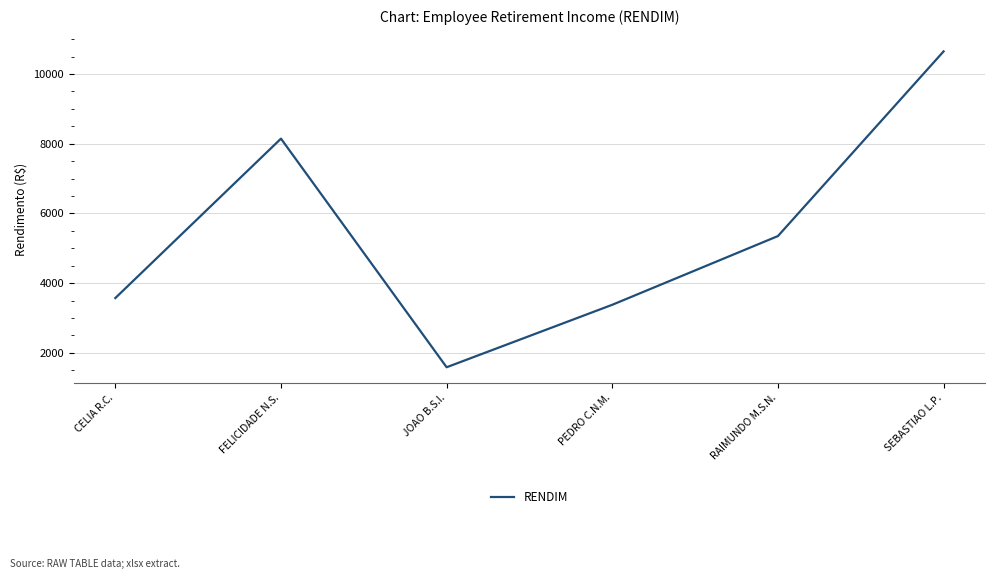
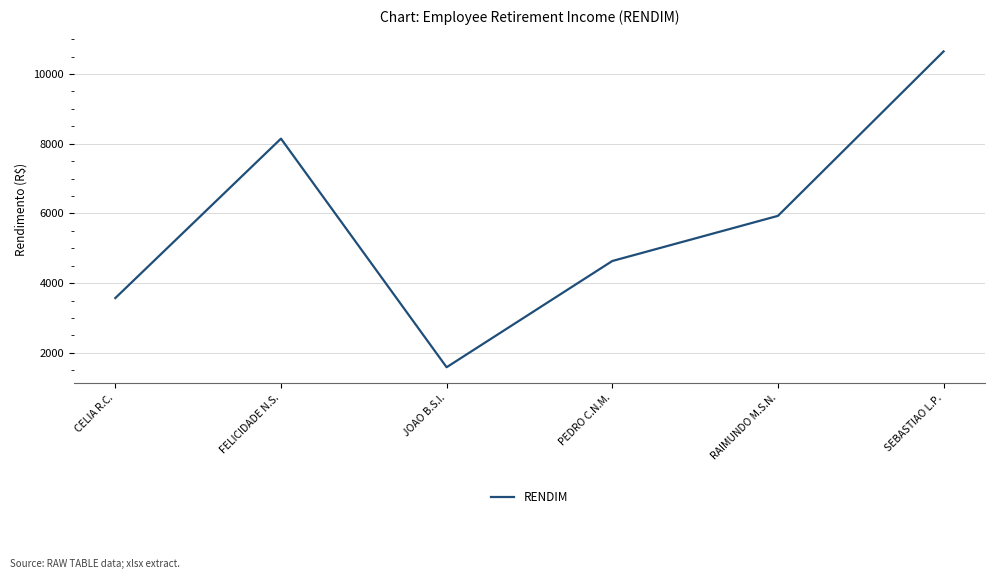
  {
    "CELIA R.C.": 3600,
    "FELICIDADE N.S.": 8100,
    "JOAO B.S.I.": 1600,
-   "PEDRO C.N.M.": 3400,
-   "RAIMUNDO M.S.N.": 5400,
+   "PEDRO C.N.M.": 4600,
+   "RAIMUNDO M.S.N.": 5900,
    "SEBASTIAO L.P.": 10600
  }
